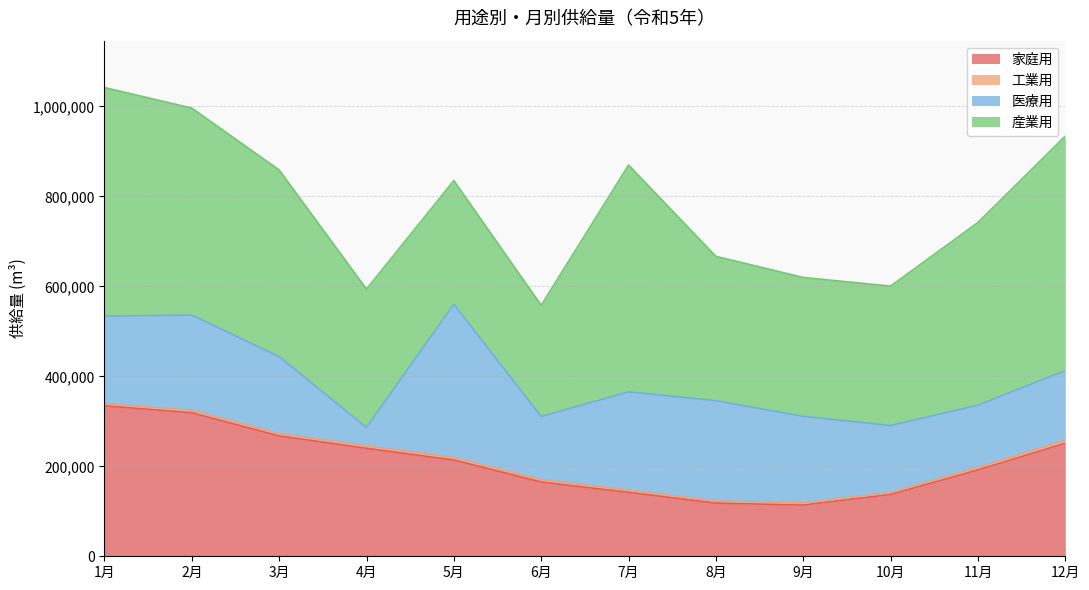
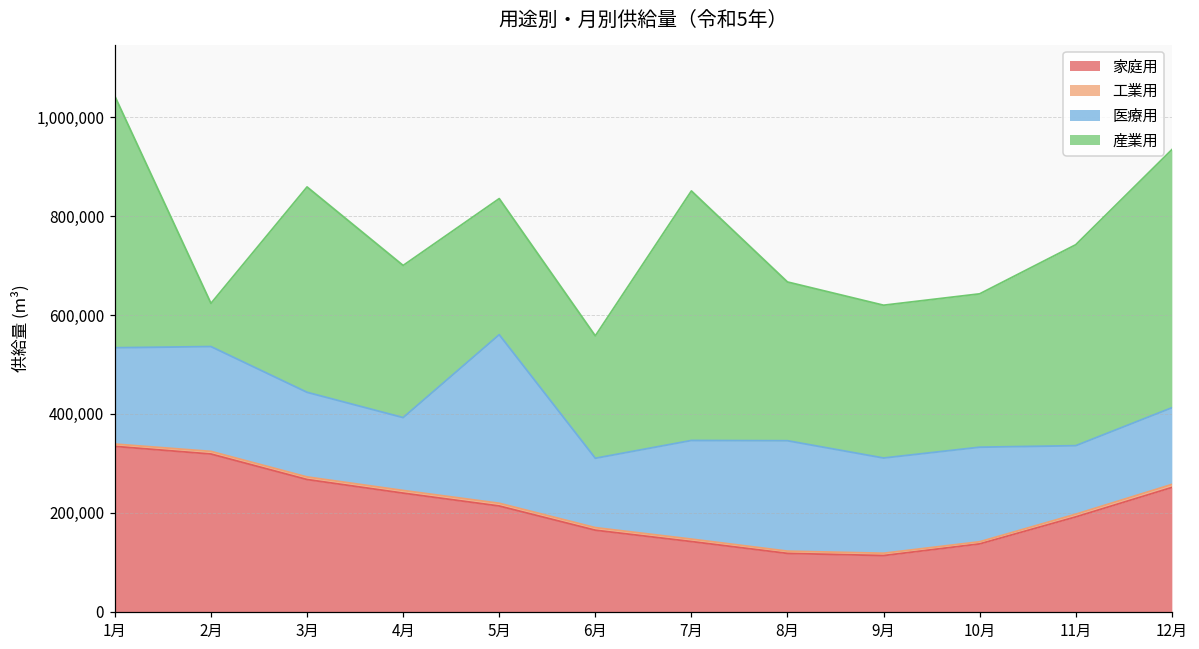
  {
    "家庭用": {
      "12月": "250,000"
    },
    "工業用": {
      "12月": "10,000"
    },
    "医療用": {
      "1月": "190,000",
      "2月": "210,000",
      "3月": "170,000",
-     "4月": "40,000",
+     "4月": "150,000",
      "5月": "340,000",
      "6月": "140,000",
-     "7月": "220,000",
+     "7月": "200,000",
      "8月": "220,000",
      "9月": "190,000",
-     "10月": "150,000",
+     "10月": "190,000",
      "11月": "140,000",
      "12月": "160,000"
    },
    "産業用": {
      "1月": "510,000",
-     "2月": "460,000",
+     "2月": "90,000",
      "3月": "410,000",
      "4月": "310,000",
      "5月": "270,000",
      "6月": "250,000",
      "7月": "500,000",
      "8月": "320,000",
      "9月": "310,000",
      "10月": "310,000",
      "11月": "410,000",
      "12月": "520,000"
    }
  }
